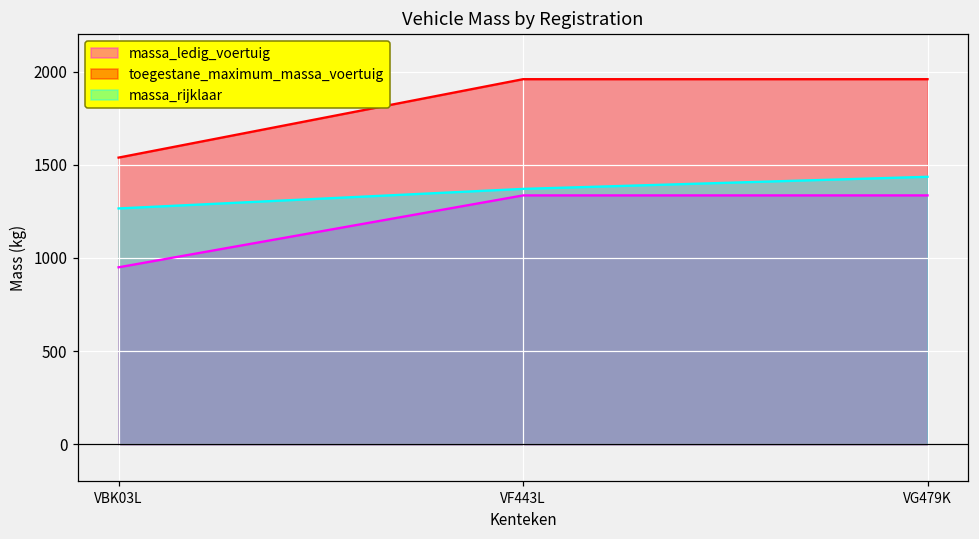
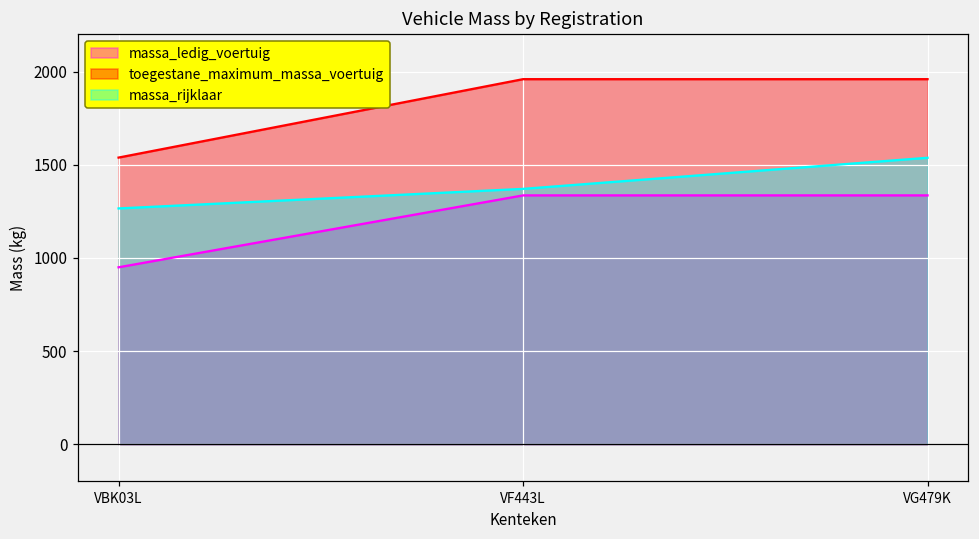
  {
    "massa_ledig_voertuig": {
      "VBK03L": 950,
      "VF443L": 1340,
      "VG479K": 1340
    },
    "toegestane_maximum_massa_voertuig": {
      "VBK03L": 1540,
      "VF443L": 1960,
      "VG479K": 1960
    },
    "massa_rijklaar": {
      "VBK03L": 1270,
      "VF443L": 1370,
-     "VG479K": 1440
+     "VG479K": 1540
    }
  }
